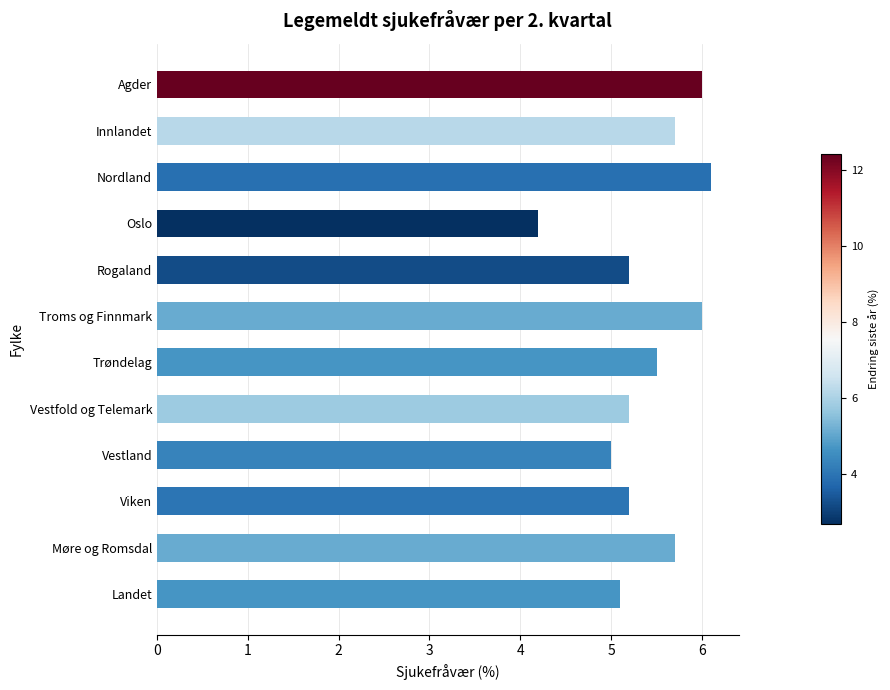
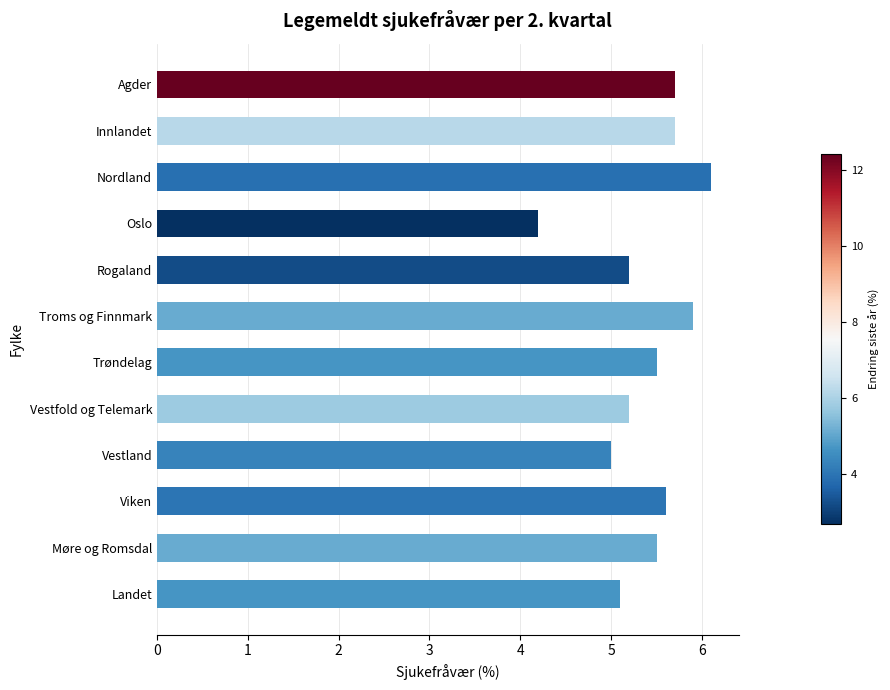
  {
-   "Agder": 6.0,
+   "Agder": 5.7,
    "Innlandet": 5.7,
    "Nordland": 6.1,
    "Oslo": 4.2,
    "Rogaland": 5.2,
-   "Troms og Finnmark": 6.0,
+   "Troms og Finnmark": 5.9,
    "Trøndelag": 5.5,
    "Vestfold og Telemark": 5.2,
    "Vestland": 5.0,
-   "Viken": 5.2,
-   "Møre og Romsdal": 5.7,
+   "Viken": 5.6,
+   "Møre og Romsdal": 5.5,
    "Landet": 5.1
  }
